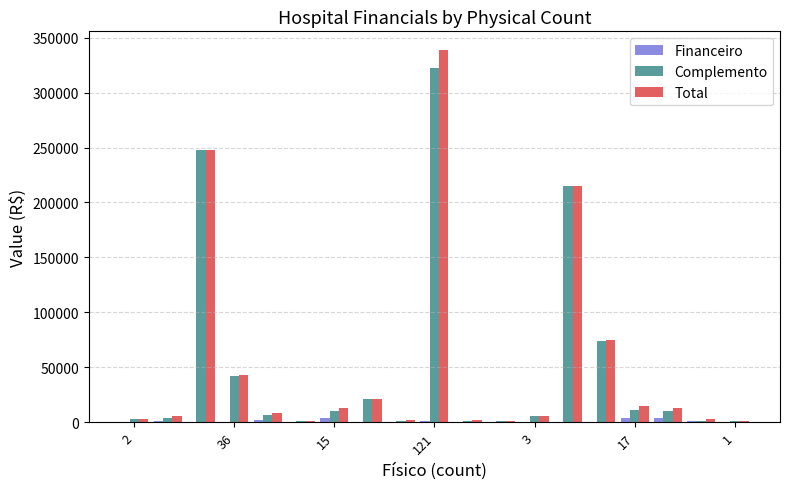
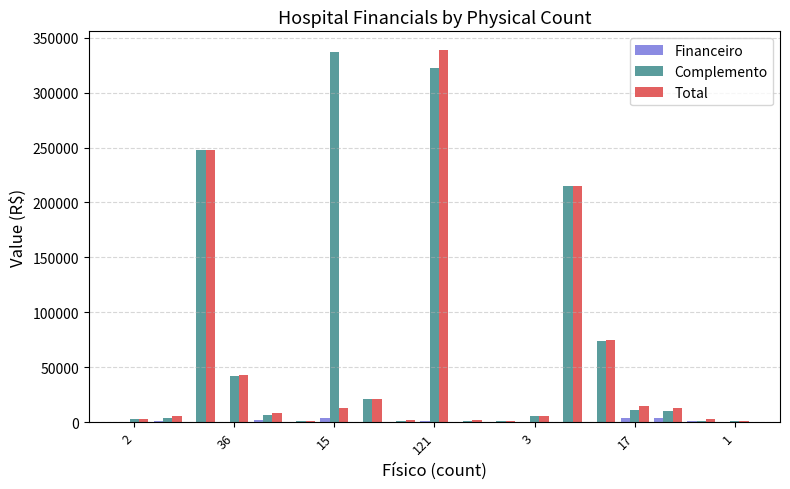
  {
    "Complemento": {
      "36": 42000,
-     "15": 10000,
+     "15": 337000,
      "121": 322000,
      "3": 5000
    }
  }
